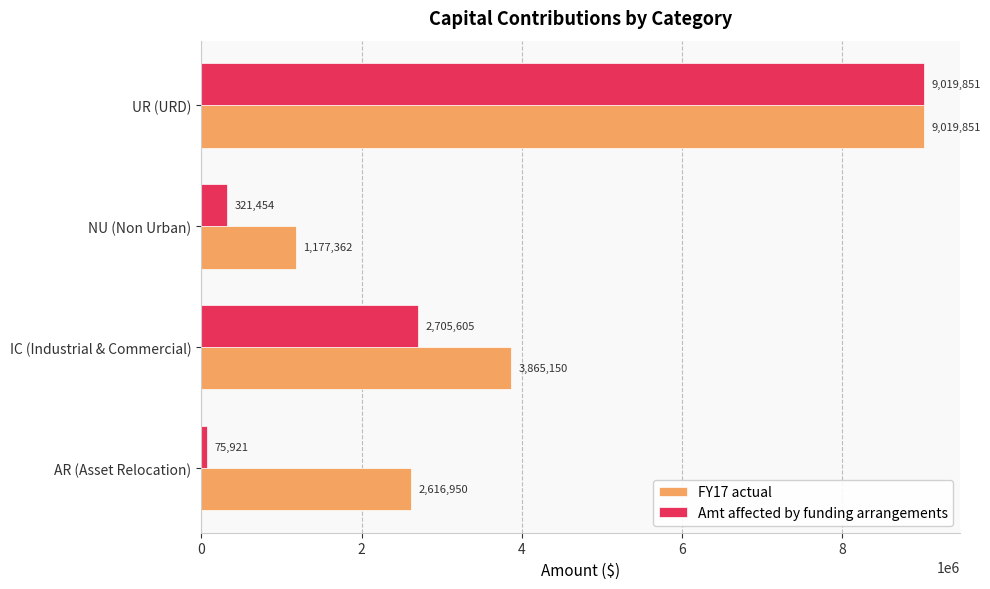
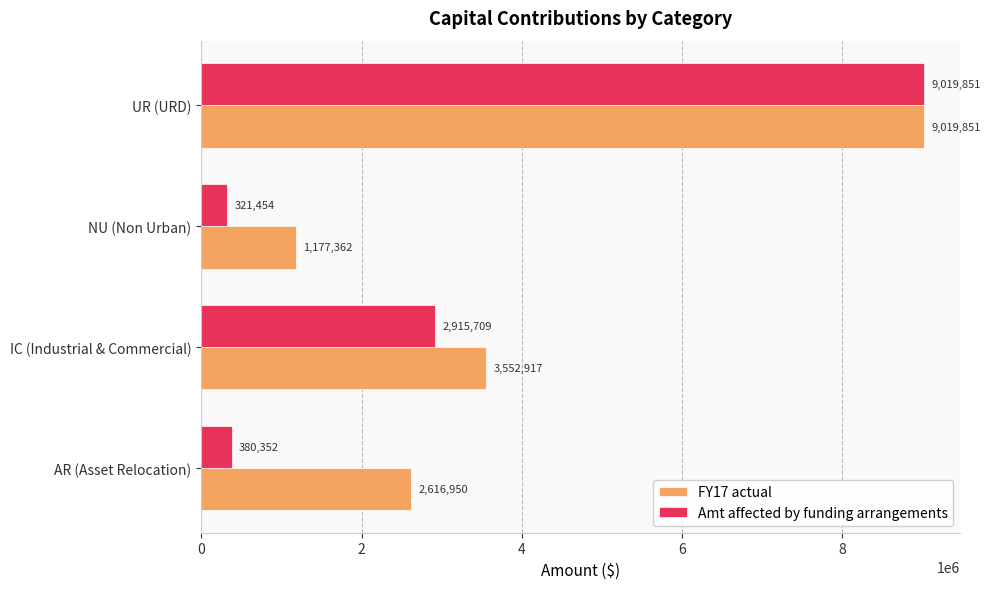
  {
    "FY17 actual": {
      "UR (URD)": "9,019,851",
      "NU (Non Urban)": "1,177,362",
-     "IC (Industrial & Commercial)": "3,865,150",
+     "IC (Industrial & Commercial)": "3,552,917",
      "AR (Asset Relocation)": "2,616,950"
    },
    "Amt affected by funding arrangements": {
      "UR (URD)": "9,019,851",
      "NU (Non Urban)": "321,454",
-     "IC (Industrial & Commercial)": "2,705,605",
-     "AR (Asset Relocation)": "75,921"
+     "IC (Industrial & Commercial)": "2,915,709",
+     "AR (Asset Relocation)": "380,352"
    }
  }
